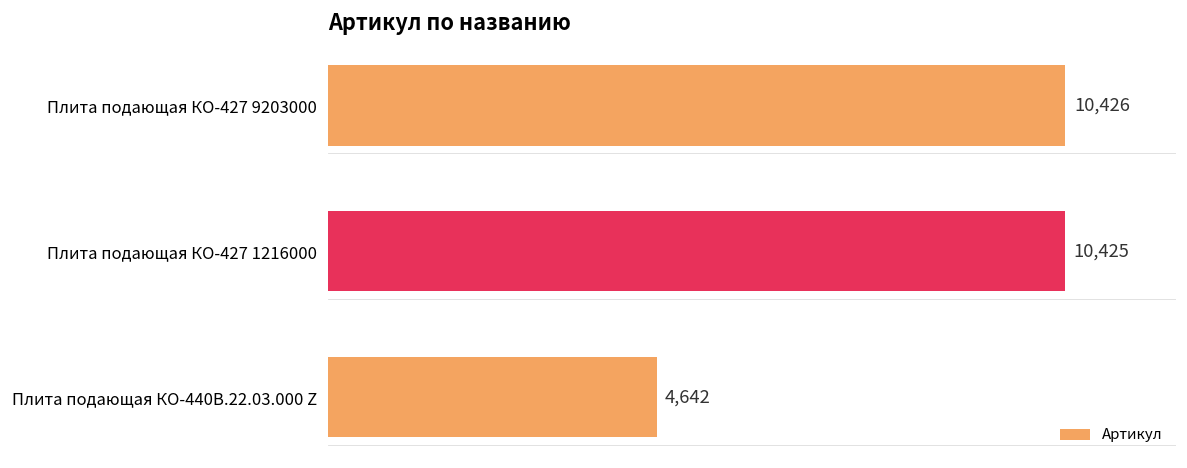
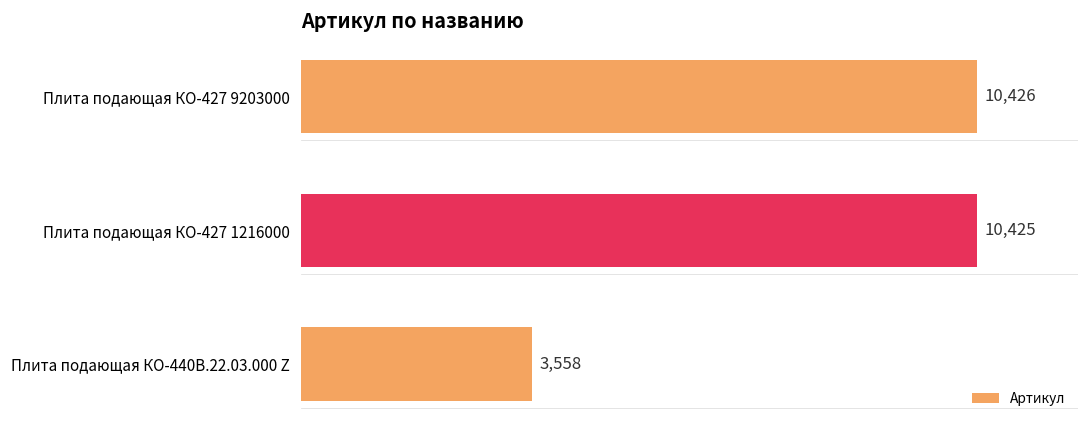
  {
    "Плита подающая КО-427 9203000": "10,426",
    "Плита подающая КО-427 1216000": "10,425",
-   "Плита подающая КО-440В.22.03.000 Z": "4,642"
+   "Плита подающая КО-440В.22.03.000 Z": "3,558"
  }
